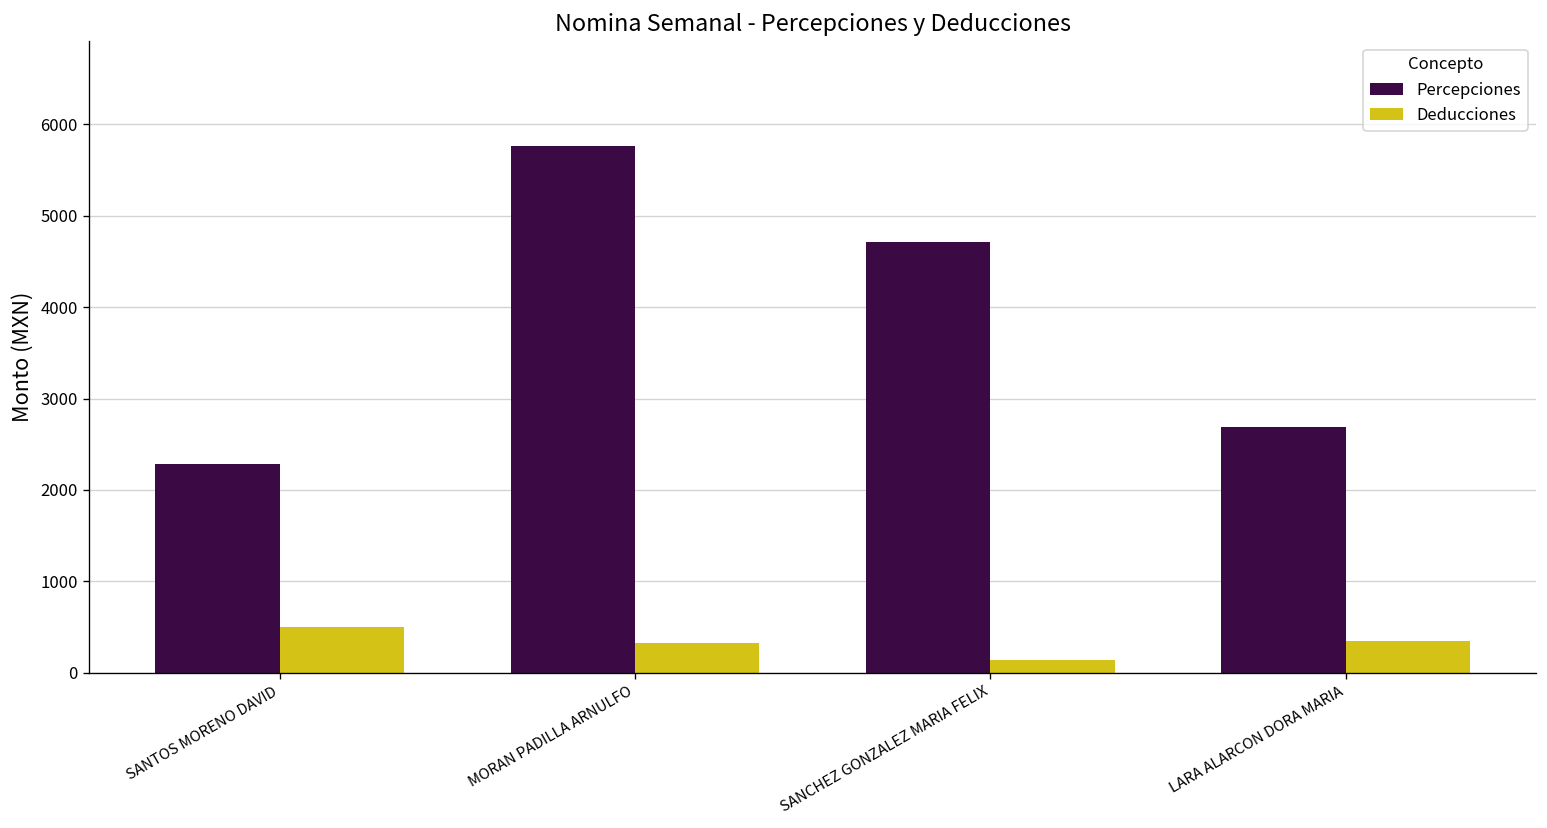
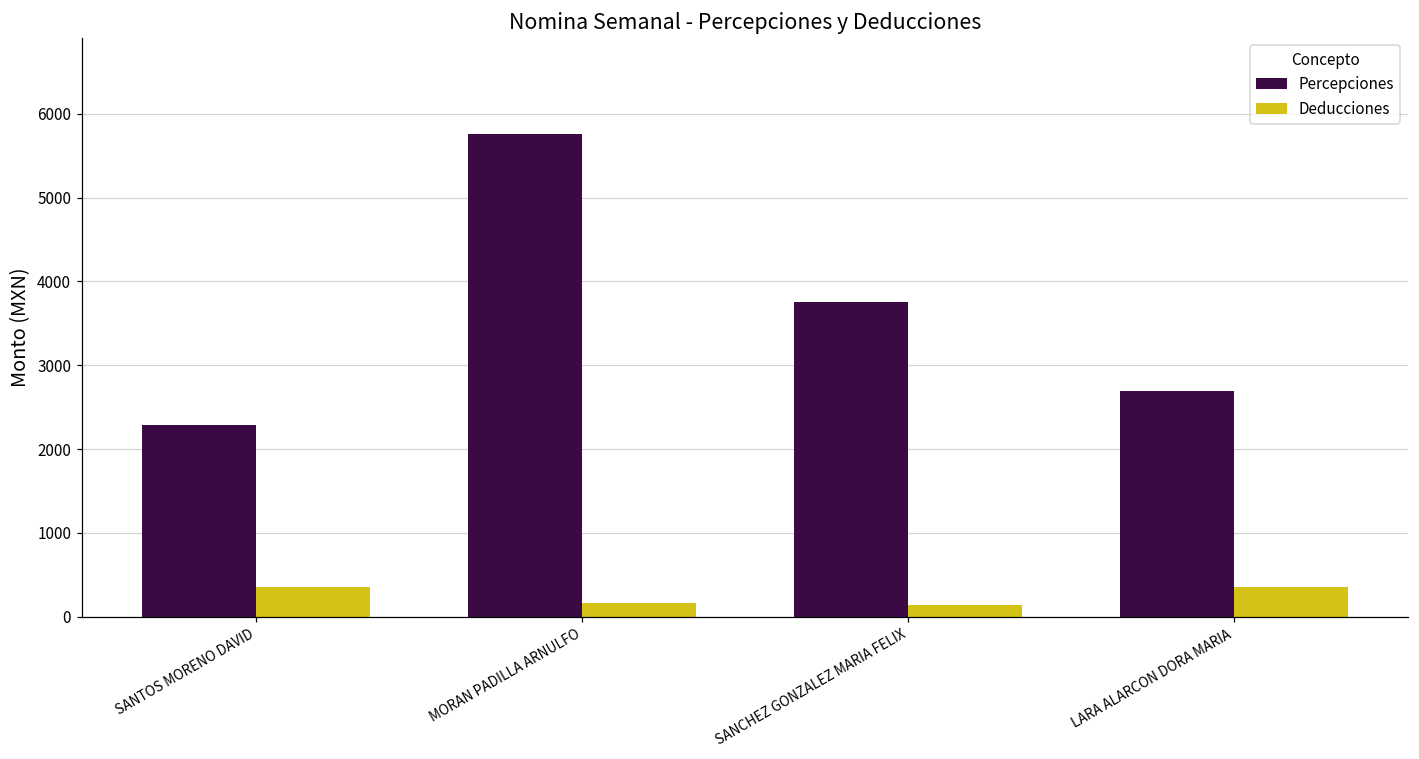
  {
    "Percepciones": {
      "SANTOS MORENO DAVID": 2300,
      "MORAN PADILLA ARNULFO": 5800,
-     "SANCHEZ GONZALEZ MARIA FELIX": 4700,
+     "SANCHEZ GONZALEZ MARIA FELIX": 3800,
      "LARA ALARCON DORA MARIA": 2700
    },
    "Deducciones": {
-     "SANTOS MORENO DAVID": 500,
-     "MORAN PADILLA ARNULFO": 300,
+     "SANTOS MORENO DAVID": 400,
+     "MORAN PADILLA ARNULFO": 200,
      "SANCHEZ GONZALEZ MARIA FELIX": 100,
      "LARA ALARCON DORA MARIA": 400
    }
  }
